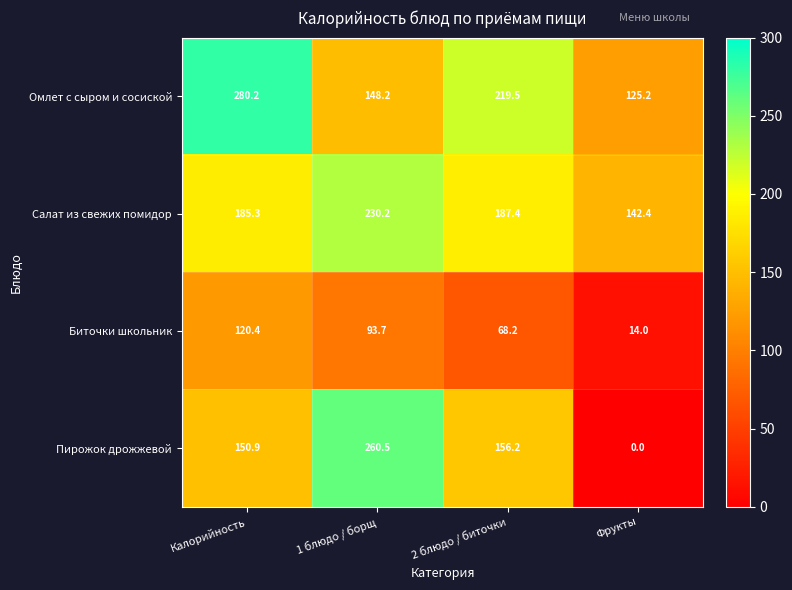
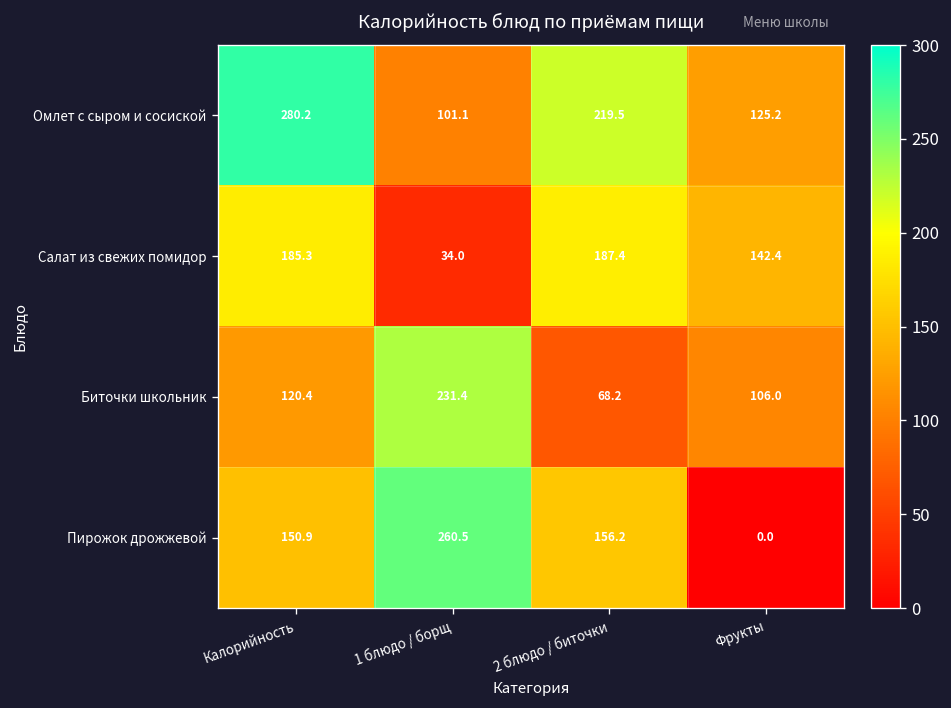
  {
    "Омлет с сыром и сосиской": {
      "Калорийность": 280.2,
-     "1 блюдо / борщ": 148.2,
+     "1 блюдо / борщ": 101.1,
      "2 блюдо / биточки": 219.5,
      "Фрукты": 125.2
    },
    "Салат из свежих помидор": {
      "Калорийность": 185.3,
-     "1 блюдо / борщ": 230.2,
+     "1 блюдо / борщ": 34.0,
      "2 блюдо / биточки": 187.4,
      "Фрукты": 142.4
    },
    "Биточки школьник": {
      "Калорийность": 120.4,
-     "1 блюдо / борщ": 93.7,
+     "1 блюдо / борщ": 231.4,
      "2 блюдо / биточки": 68.2,
-     "Фрукты": 14.0
+     "Фрукты": 106.0
    },
    "Пирожок дрожжевой": {
      "Калорийность": 150.9,
      "1 блюдо / борщ": 260.5,
      "2 блюдо / биточки": 156.2,
      "Фрукты": 0.0
    }
  }
